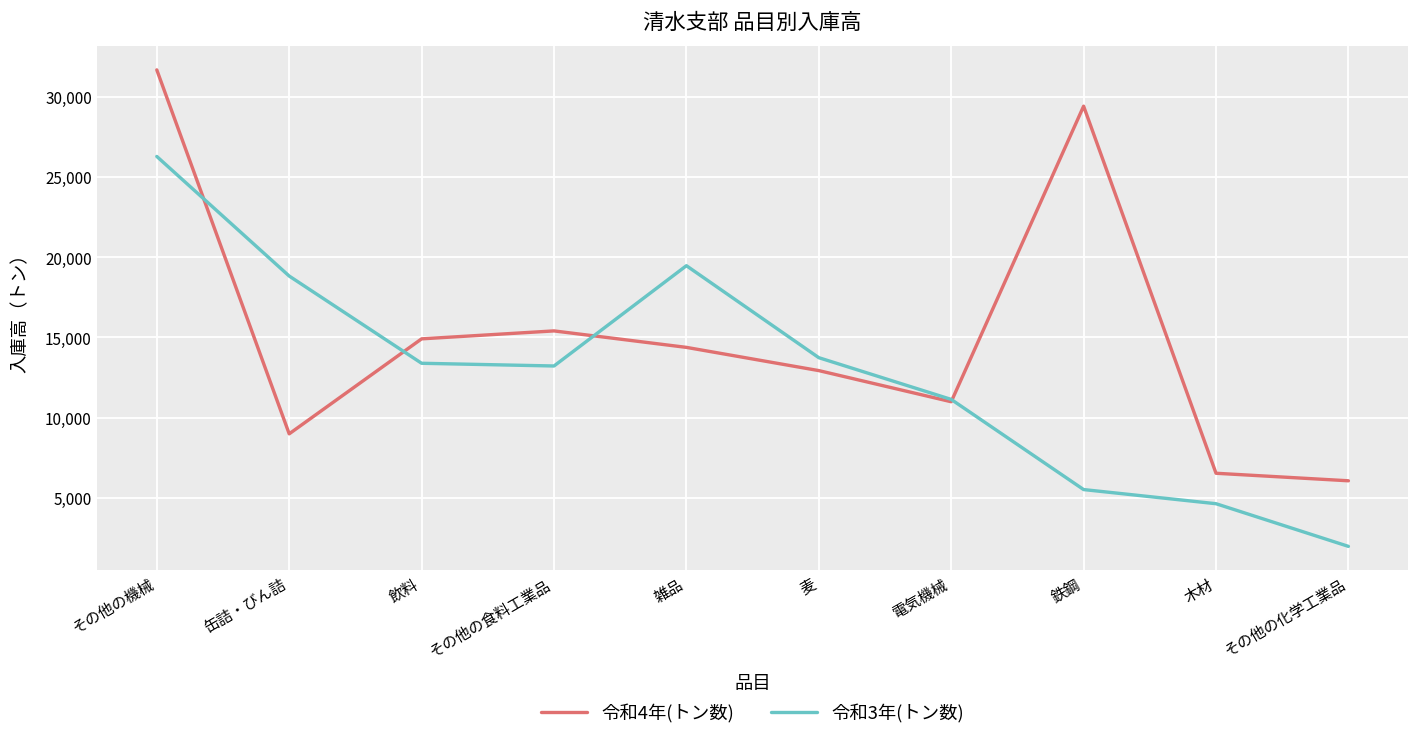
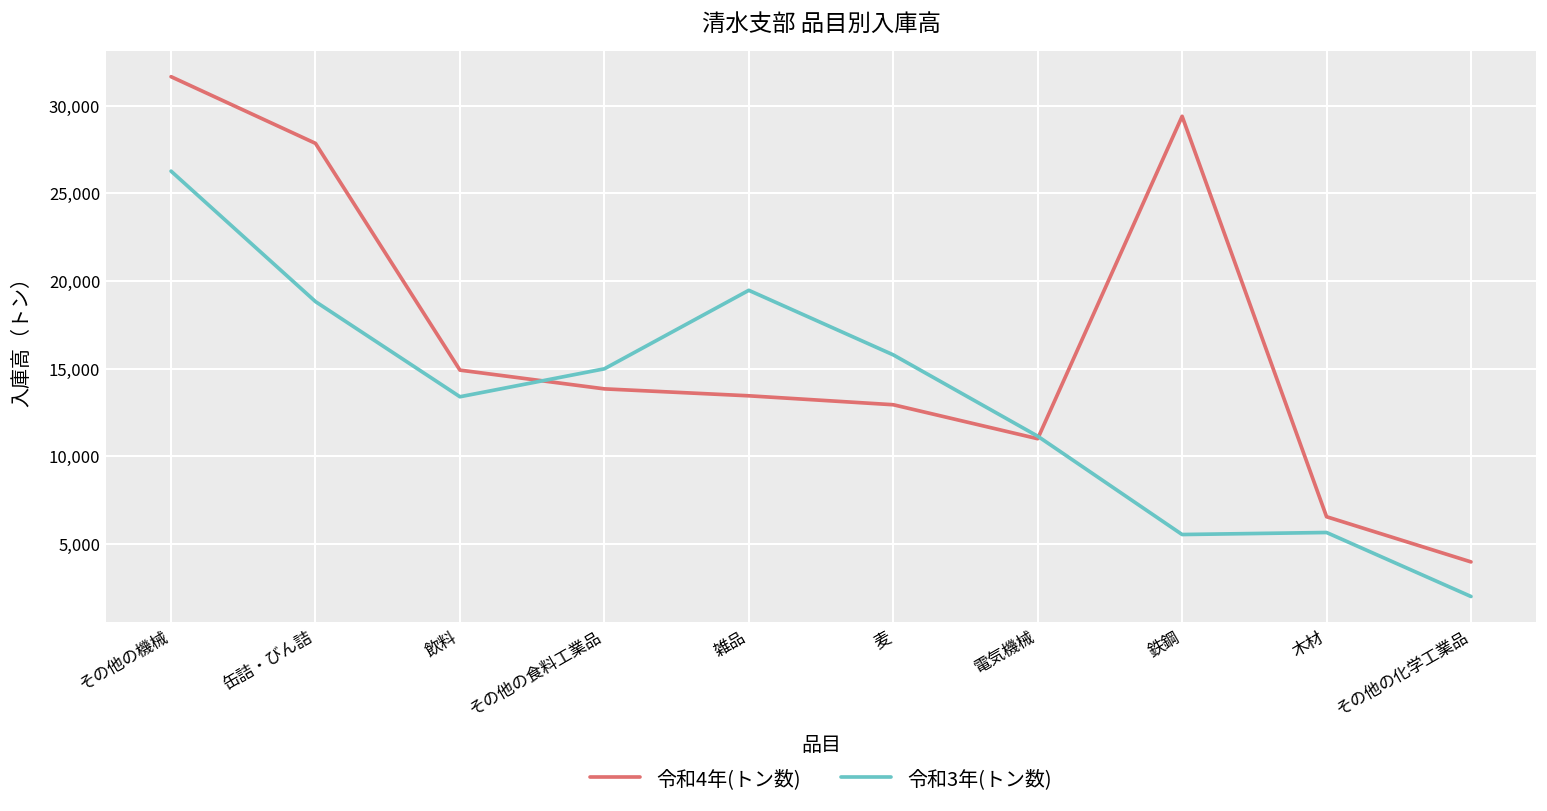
  {
    "令和4年(トン数)": {
      "その他の機械": "31,700",
-     "缶詰・びん詰": "9,000",
+     "缶詰・びん詰": "27,900",
      "飲料": "14,900",
-     "その他の食料工業品": "15,400",
-     "雑品": "14,400",
+     "その他の食料工業品": "13,800",
+     "雑品": "13,400",
      "麦": "12,900",
      "鉄鋼": "29,400",
      "木材": "6,500",
-     "その他の化学工業品": "6,100"
+     "その他の化学工業品": "4,000"
    },
    "令和3年(トン数)": {
      "その他の機械": "26,300",
      "缶詰・びん詰": "18,800",
      "飲料": "13,400",
-     "その他の食料工業品": "13,200",
+     "その他の食料工業品": "15,000",
      "雑品": "19,500",
-     "麦": "13,700",
+     "麦": "15,800",
      "鉄鋼": "5,500",
-     "木材": "4,600",
+     "木材": "5,600",
      "その他の化学工業品": "2,000"
    }
  }
